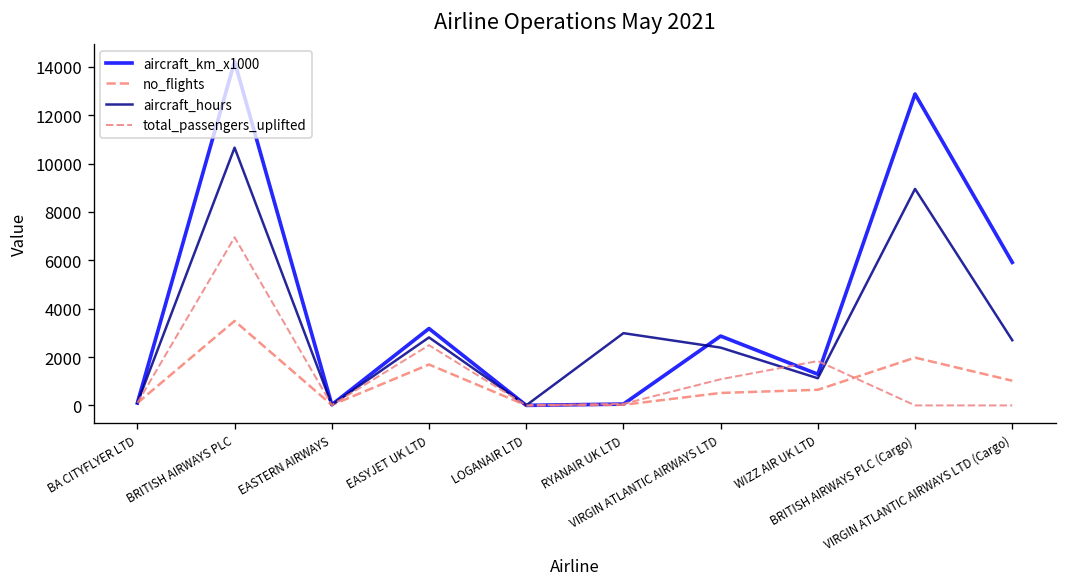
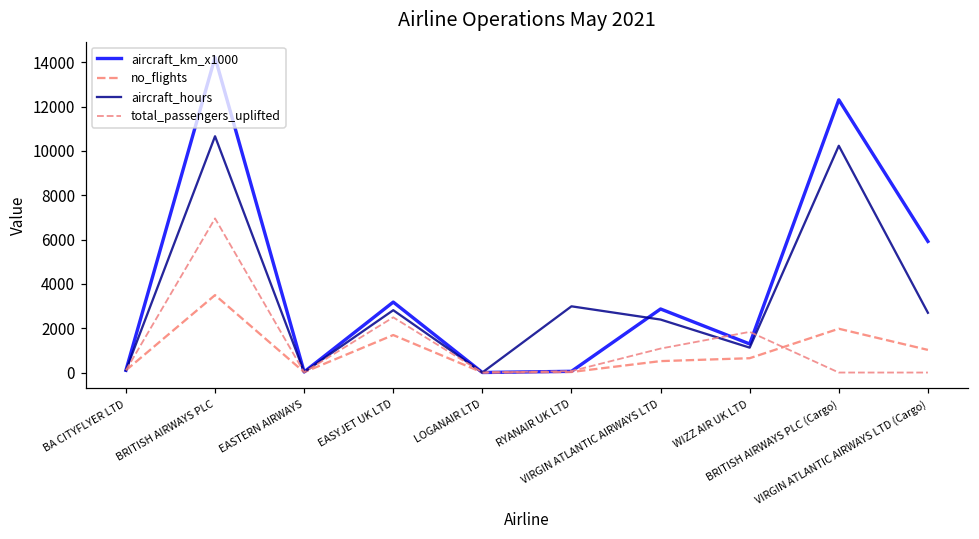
  {
    "aircraft_km_x1000": {
      "EASYJET UK LTD": 3200,
      "VIRGIN ATLANTIC AIRWAYS LTD": 2900,
      "WIZZ AIR UK LTD": 1300,
-     "BRITISH AIRWAYS PLC (Cargo)": 12900,
+     "BRITISH AIRWAYS PLC (Cargo)": 12300,
      "VIRGIN ATLANTIC AIRWAYS LTD (Cargo)": 5900
    },
    "aircraft_hours": {
      "BRITISH AIRWAYS PLC": 10700,
      "EASYJET UK LTD": 2800,
      "RYANAIR UK LTD": 3000,
      "VIRGIN ATLANTIC AIRWAYS LTD": 2400,
      "WIZZ AIR UK LTD": 1100,
-     "BRITISH AIRWAYS PLC (Cargo)": 9000,
+     "BRITISH AIRWAYS PLC (Cargo)": 10200,
      "VIRGIN ATLANTIC AIRWAYS LTD (Cargo)": 2700
    }
  }
